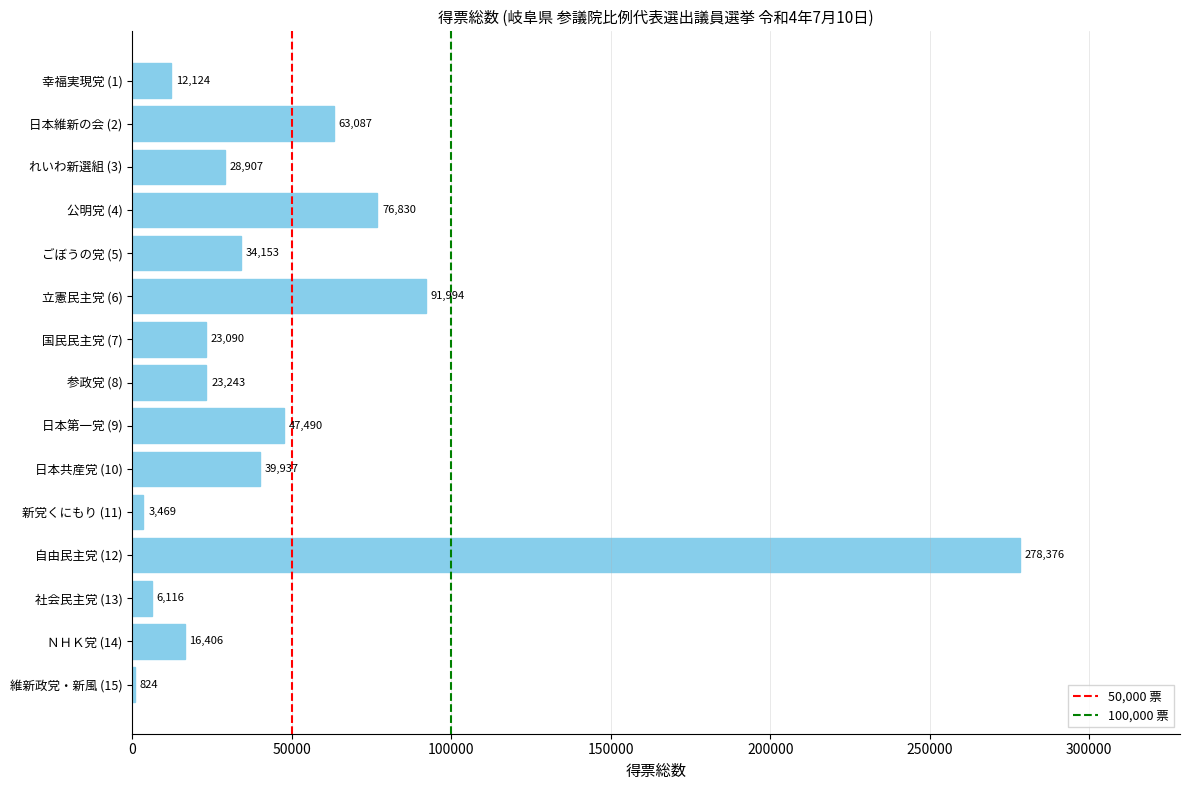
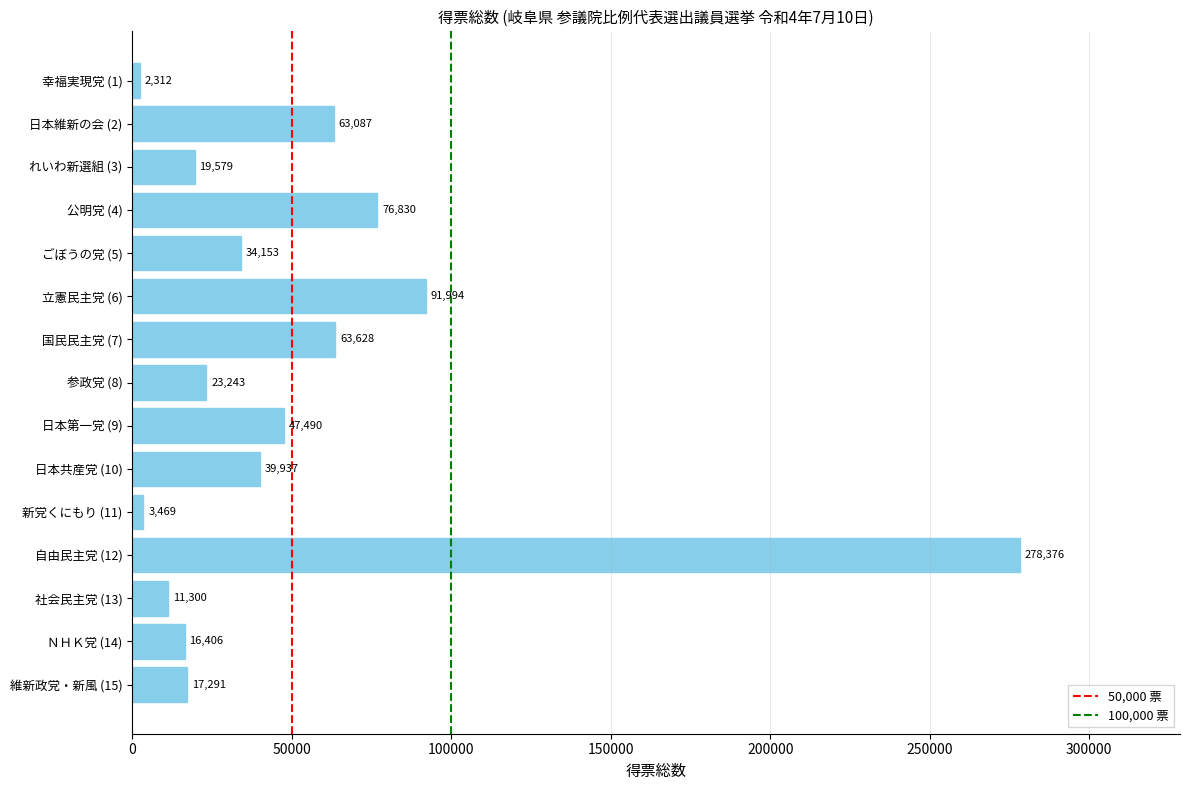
  {
-   "幸福実現党 (1)": "12,124",
+   "幸福実現党 (1)": "2,312",
    "日本維新の会 (2)": "63,087",
-   "れいわ新選組 (3)": "28,907",
+   "れいわ新選組 (3)": "19,579",
    "公明党 (4)": "76,830",
    "ごぼうの党 (5)": "34,153",
    "立憲民主党 (6)": "91,994",
-   "国民民主党 (7)": "23,090",
+   "国民民主党 (7)": "63,628",
    "参政党 (8)": "23,243",
    "日本第一党 (9)": "47,490",
    "日本共産党 (10)": "39,937",
    "新党くにもり (11)": "3,469",
    "自由民主党 (12)": "278,376",
-   "社会民主党 (13)": "6,116",
+   "社会民主党 (13)": "11,300",
    "ＮＨＫ党 (14)": "16,406",
-   "維新政党・新風 (15)": "824"
+   "維新政党・新風 (15)": "17,291"
  }
